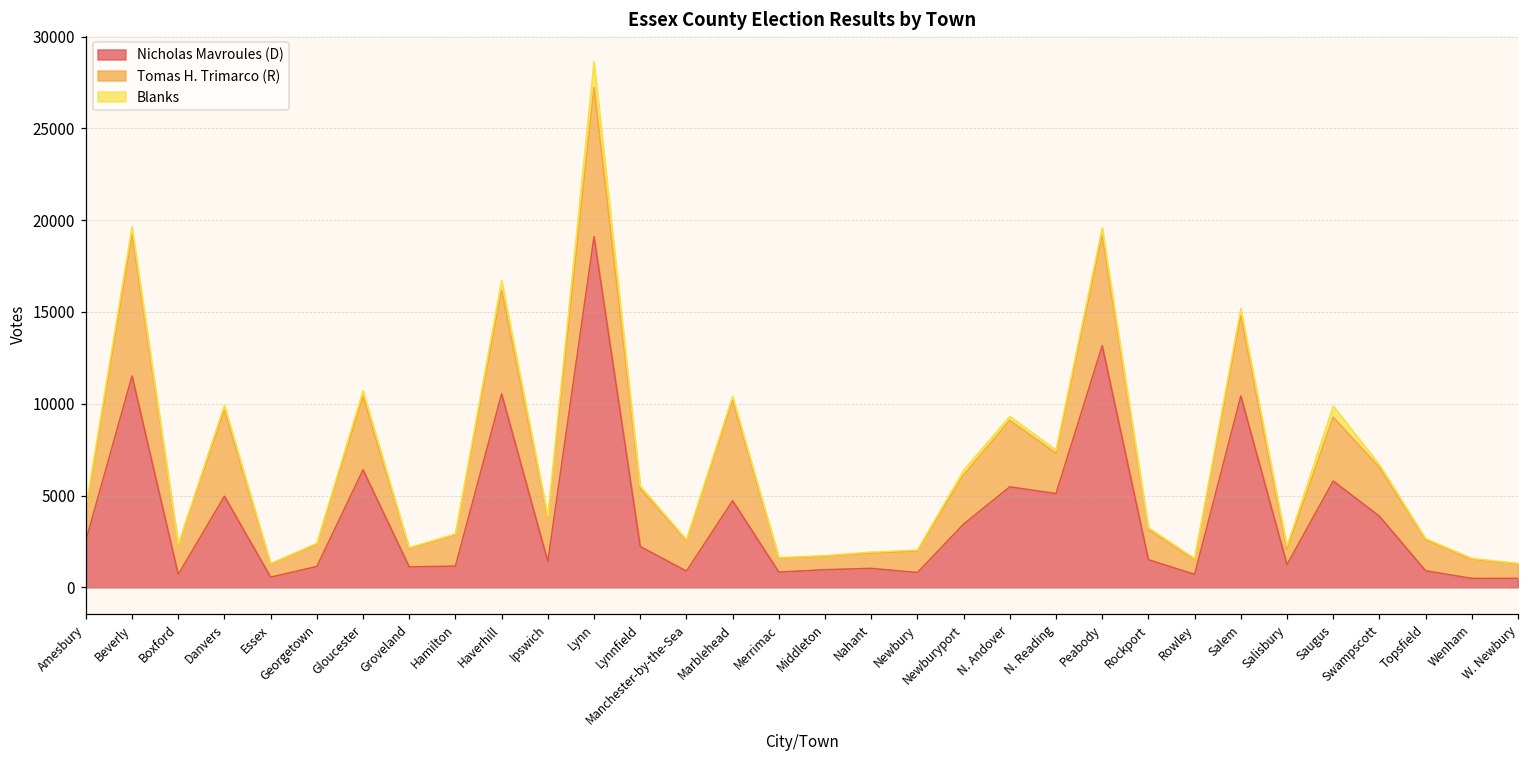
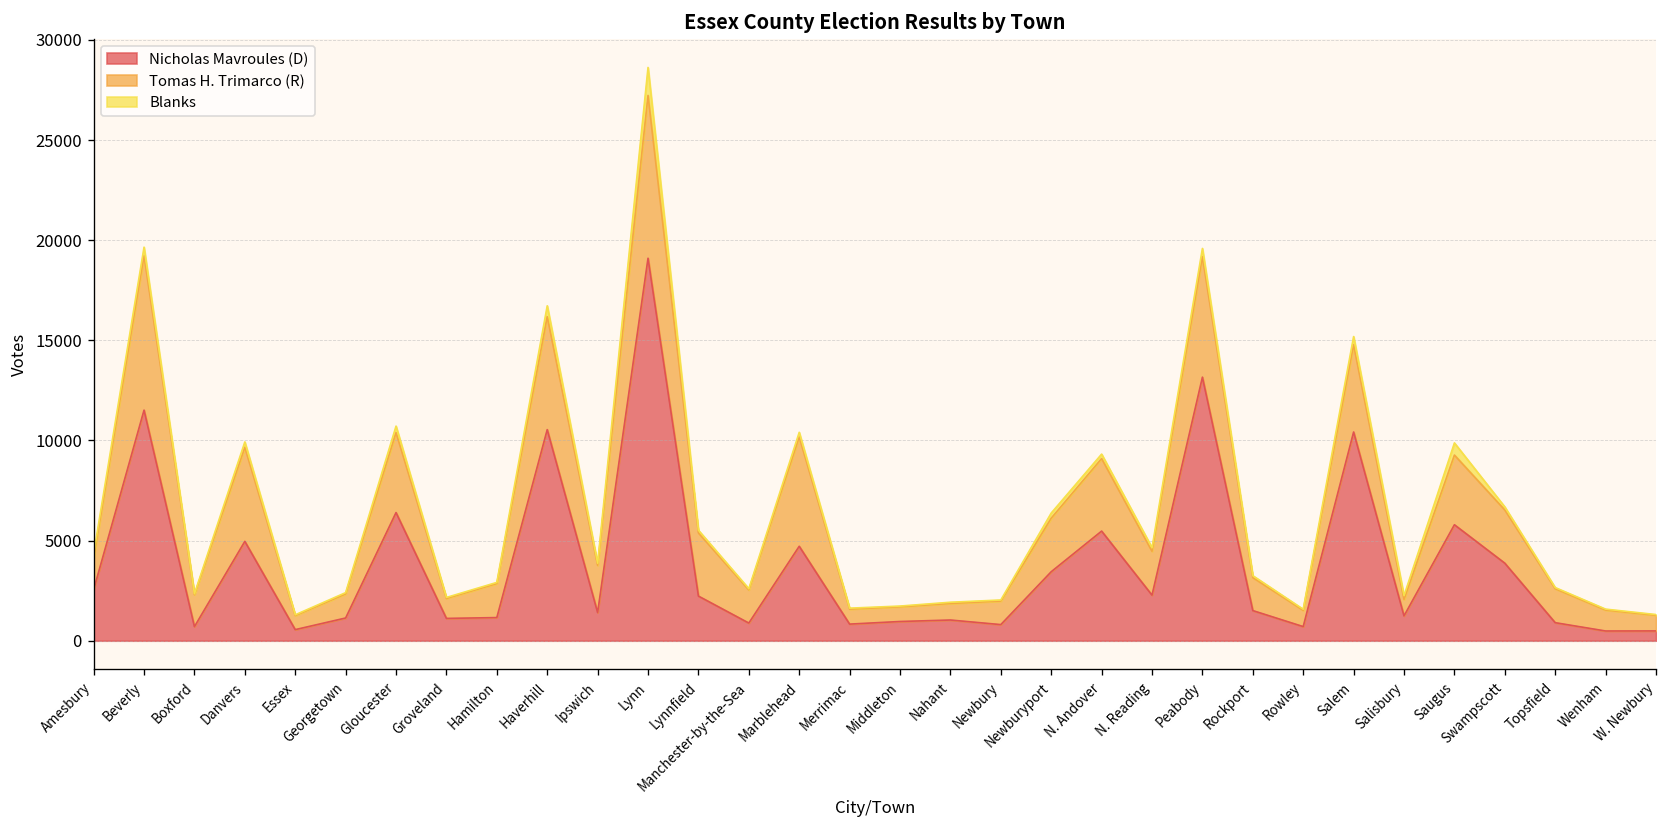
  {
    "Nicholas Mavroules (D)": {
      "Amesbury": 2500,
      "Beverly": 11500,
      "Boxford": 700,
      "Danvers": 5000,
      "Essex": 600,
      "Georgetown": 1100,
      "Gloucester": 6400,
      "Groveland": 1100,
      "Hamilton": 1200,
      "Haverhill": 10500,
      "Ipswich": 1400,
      "Lynn": 19100,
      "Lynnfield": 2200,
      "Manchester-by-the-Sea": 900,
      "Marblehead": 4700,
      "Merrimac": 800,
      "Middleton": 1000,
      "Nahant": 1000,
      "Newbury": 800,
      "Newburyport": 3400,
      "N. Andover": 5500,
-     "N. Reading": 5100,
+     "N. Reading": 2300,
      "Peabody": 13200,
      "Rockport": 1500,
      "Rowley": 700,
      "Salem": 10400,
      "Salisbury": 1200,
      "Saugus": 5800,
      "Swampscott": 3900,
      "Topsfield": 900,
      "Wenham": 500,
      "W. Newbury": 500
    }
  }
